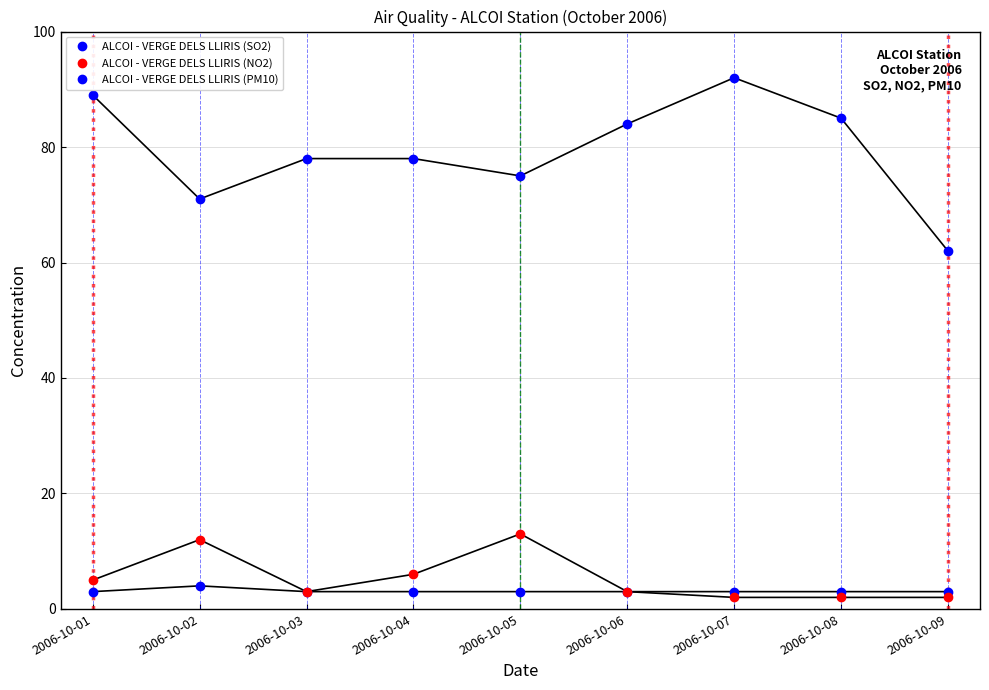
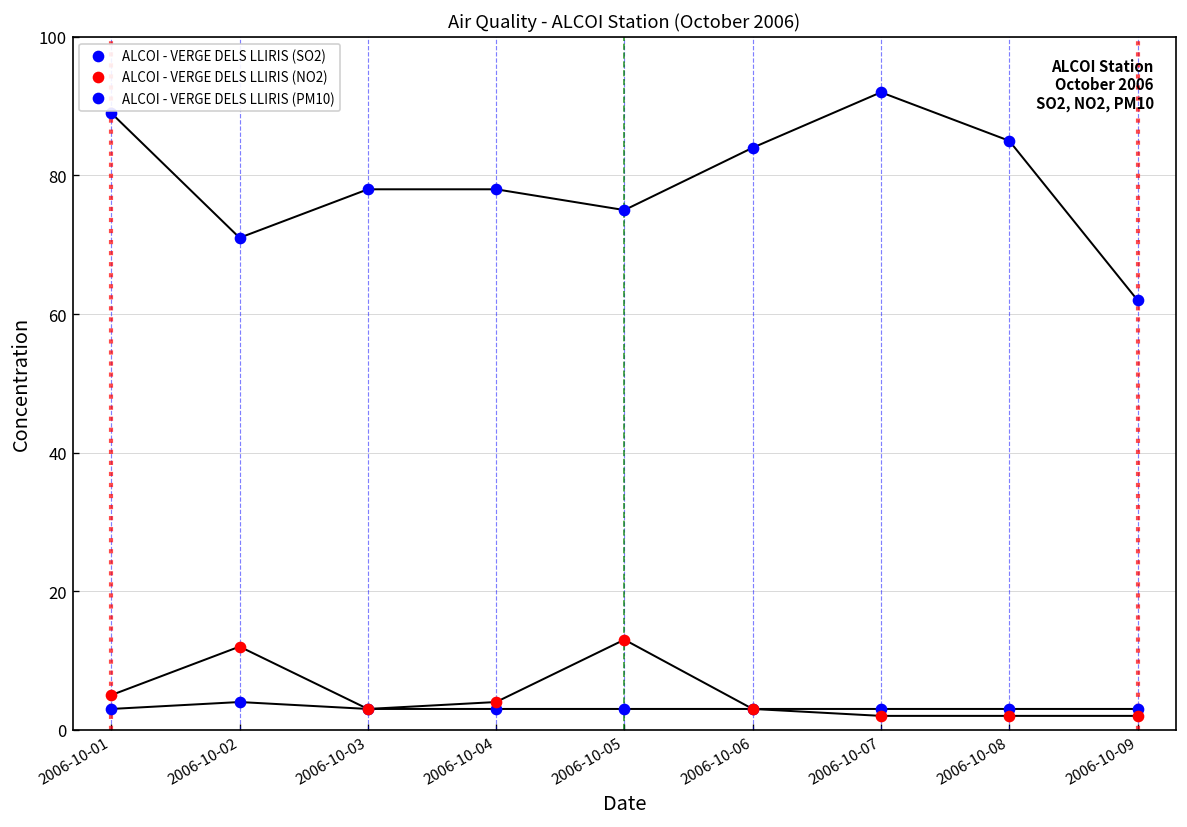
  {
    "ALCOI - VERGE DELS LLIRIS (NO2)": {
      "2006-10-01": 5,
      "2006-10-02": 12,
-     "2006-10-04": 6,
+     "2006-10-04": 4,
      "2006-10-05": 13,
      "2006-10-07": 2,
      "2006-10-08": 2,
      "2006-10-09": 2
    }
  }
